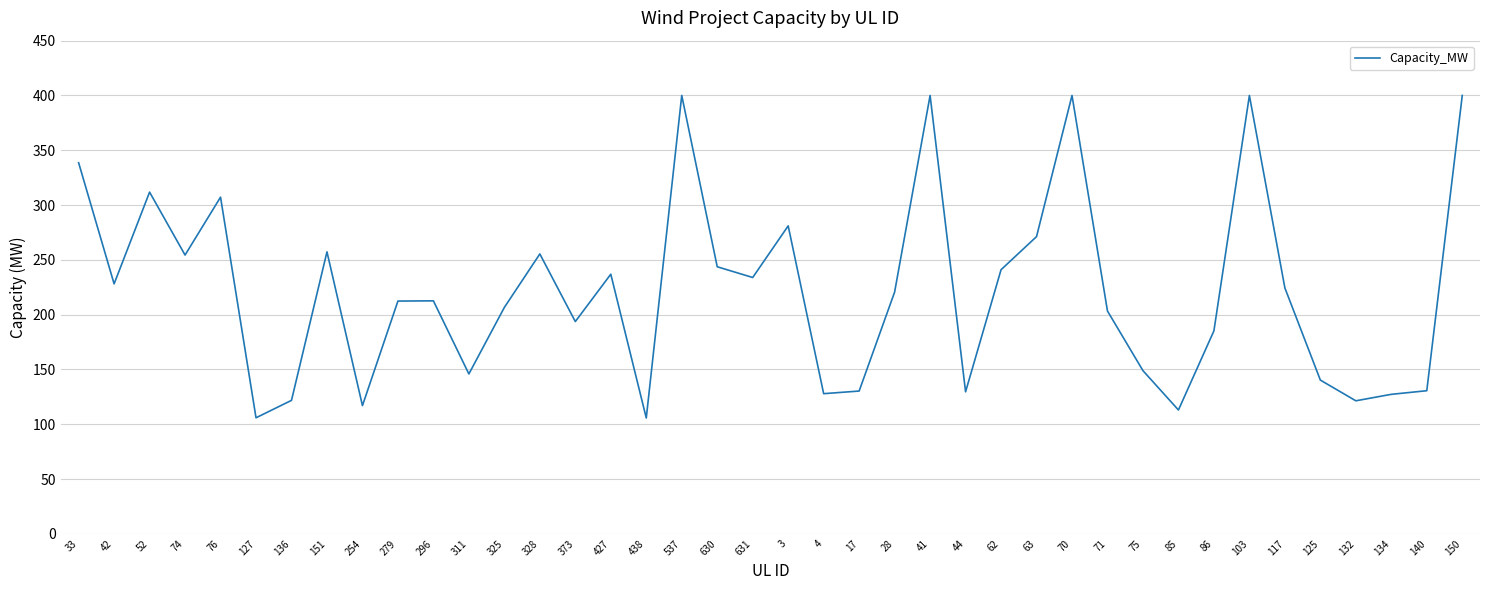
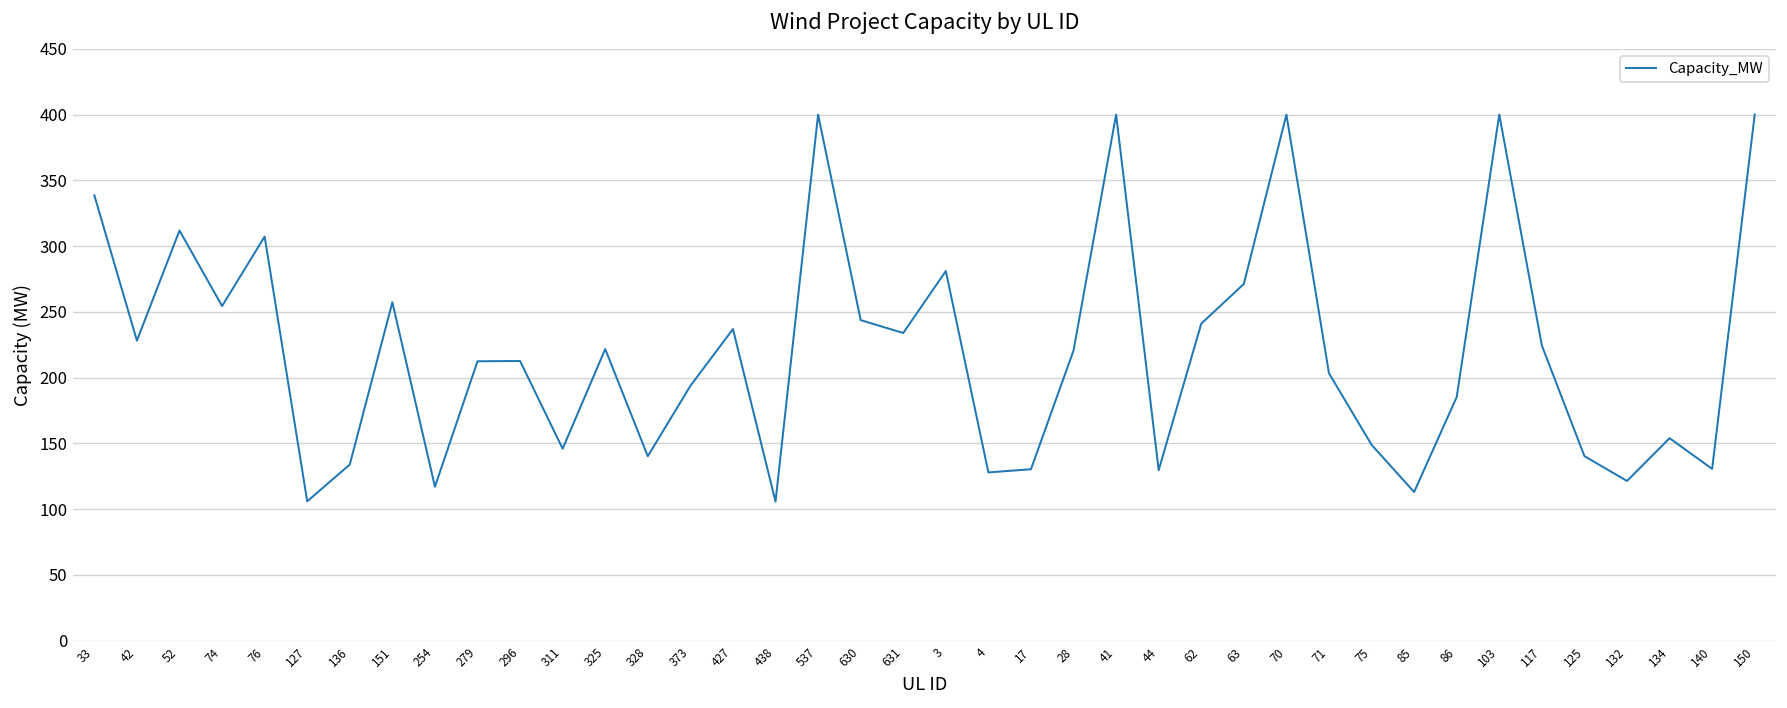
  {
    "33": 339,
    "42": 228,
    "52": 312,
    "74": 254,
    "76": 307,
    "127": 106,
-   "136": 122,
+   "136": 134,
    "151": 257,
    "254": 117,
    "279": 212,
    "296": 213,
    "311": 146,
-   "325": 207,
-   "328": 255,
+   "325": 222,
+   "328": 140,
    "373": 194,
    "427": 237,
    "438": 106,
    "537": 400,
    "630": 244,
    "631": 234,
    "3": 281,
    "4": 128,
    "17": 130,
    "28": 221,
    "41": 400,
    "44": 130,
    "62": 241,
    "63": 271,
    "70": 400,
    "71": 203,
    "75": 149,
    "85": 113,
    "86": 185,
    "103": 400,
    "117": 224,
    "125": 140,
    "132": 121,
-   "134": 127,
+   "134": 154,
    "140": 131,
    "150": 400
  }
